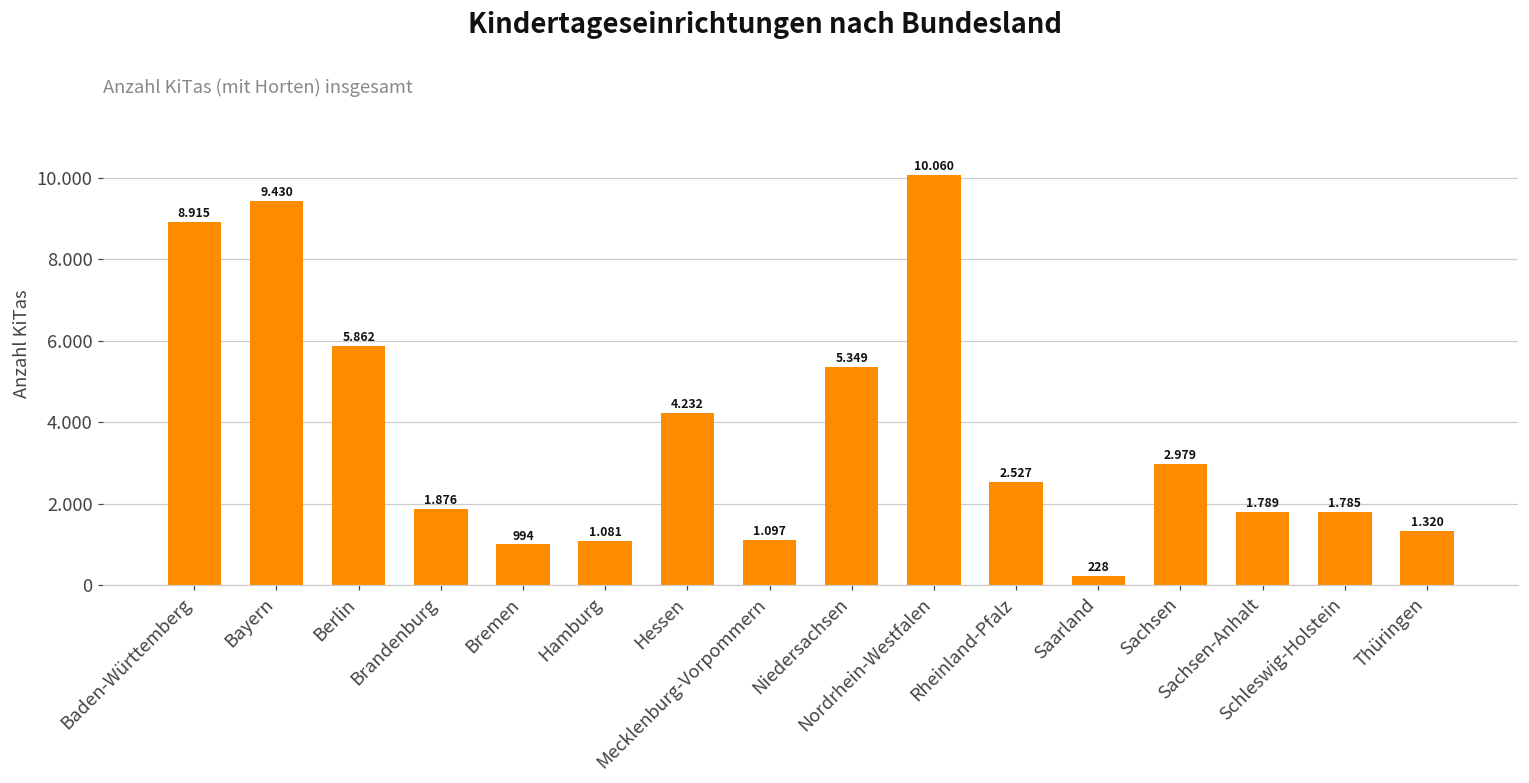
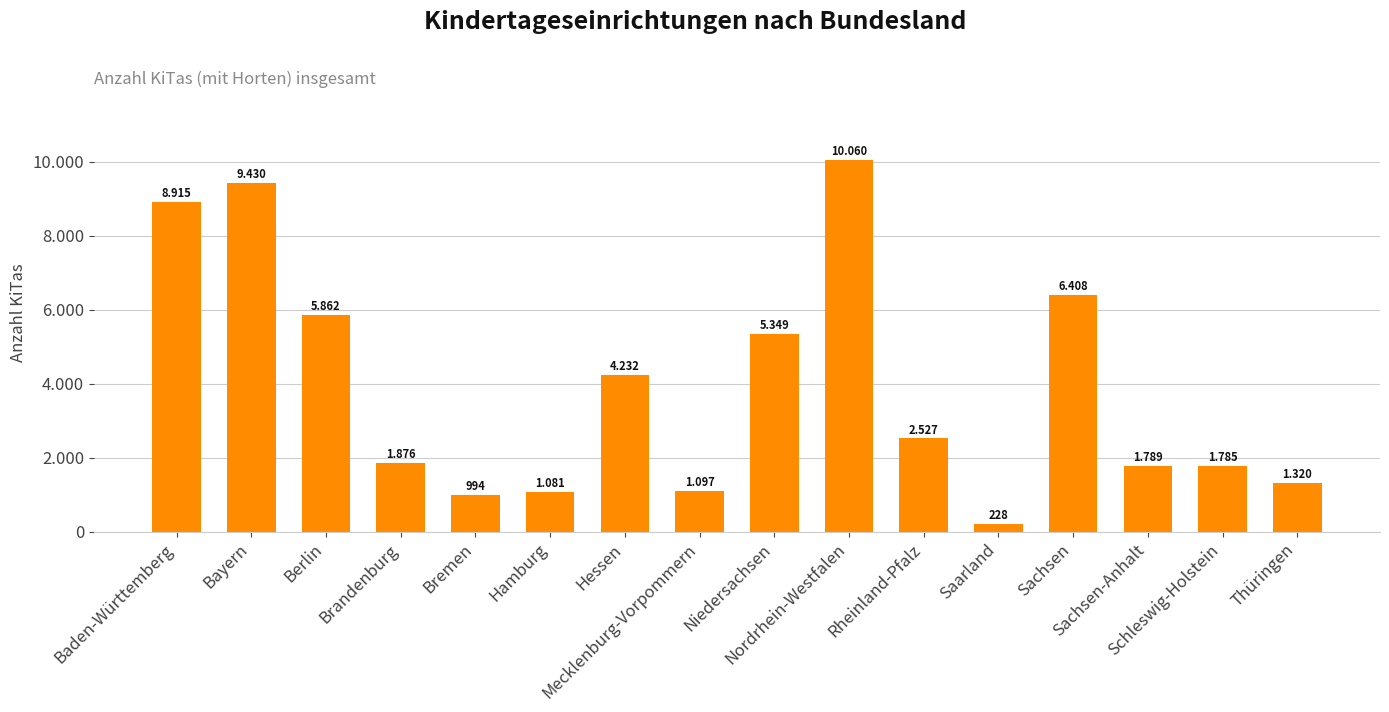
  {
    "Bremen": 994,
    "Saarland": 228,
-   "Sachsen": 2.979
+   "Sachsen": 6.408
  }
